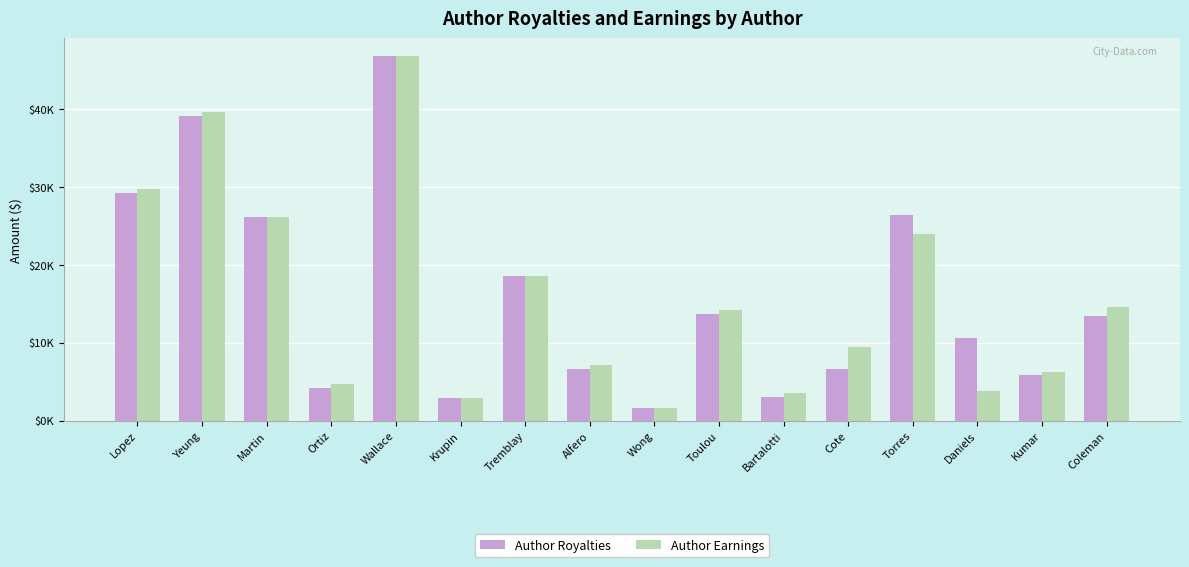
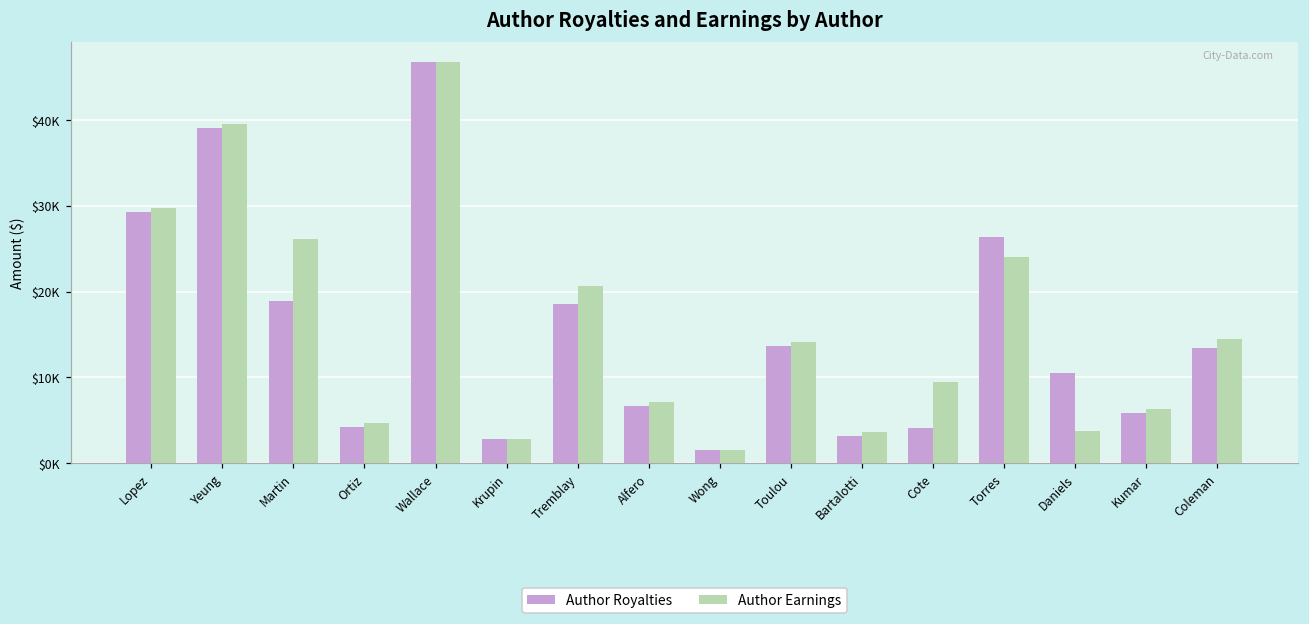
  {
    "Author Royalties": {
      "Lopez": "$29000",
      "Yeung": "$39000",
-     "Martin": "$26000",
+     "Martin": "$19000",
      "Ortiz": "$4000",
      "Wallace": "$47000",
      "Krupin": "$3000",
      "Tremblay": "$19000",
      "Alfero": "$7000",
      "Wong": "$2000",
      "Toulou": "$14000",
      "Bartalotti": "$3000",
-     "Cote": "$7000",
+     "Cote": "$4000",
      "Torres": "$26000",
      "Daniels": "$11000",
      "Kumar": "$6000",
      "Coleman": "$13000"
    },
    "Author Earnings": {
      "Lopez": "$30000",
      "Yeung": "$40000",
      "Martin": "$26000",
      "Ortiz": "$5000",
      "Wallace": "$47000",
      "Krupin": "$3000",
-     "Tremblay": "$19000",
+     "Tremblay": "$21000",
      "Alfero": "$7000",
      "Wong": "$2000",
      "Toulou": "$14000",
      "Bartalotti": "$4000",
      "Cote": "$9000",
      "Torres": "$24000",
      "Daniels": "$4000",
      "Kumar": "$6000",
      "Coleman": "$15000"
    }
  }
